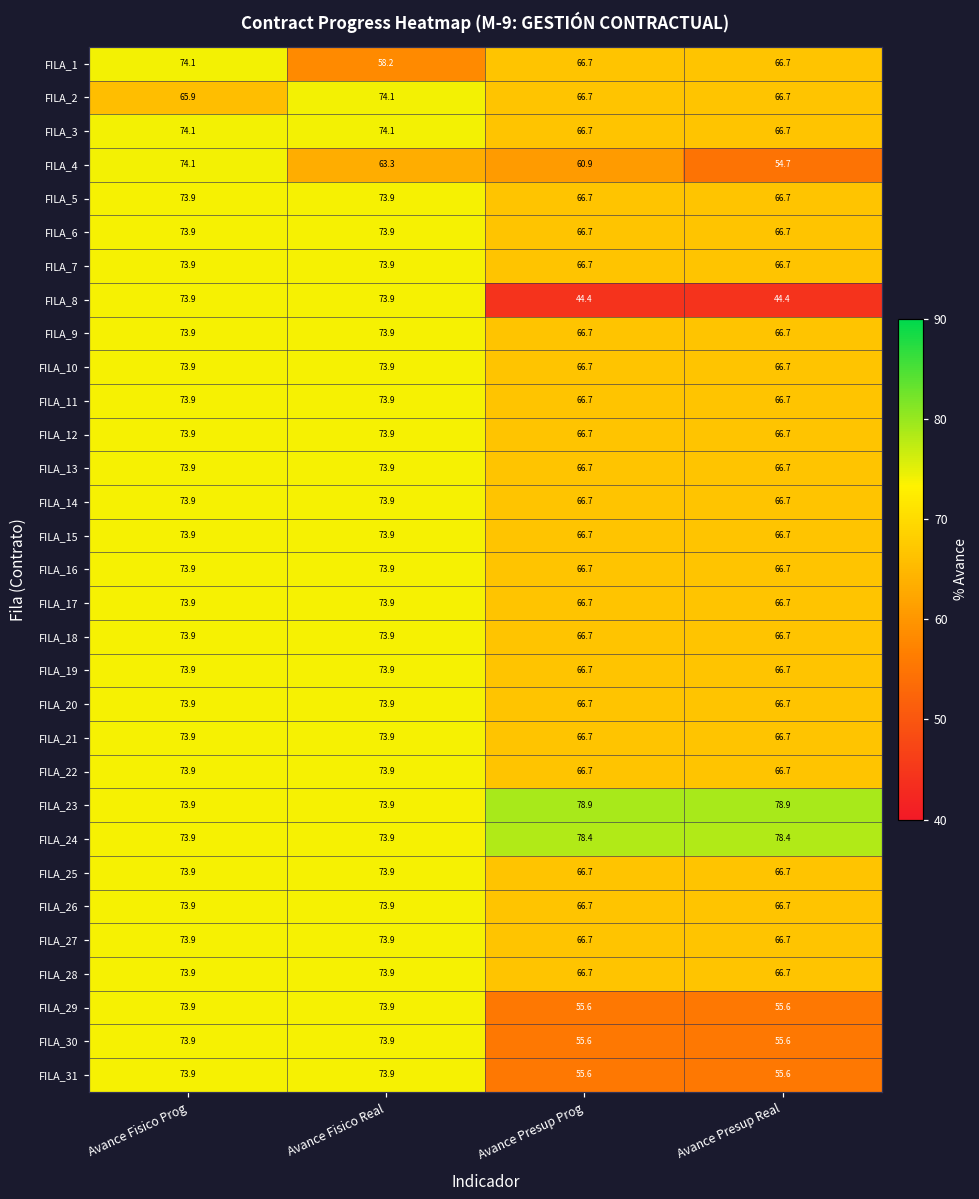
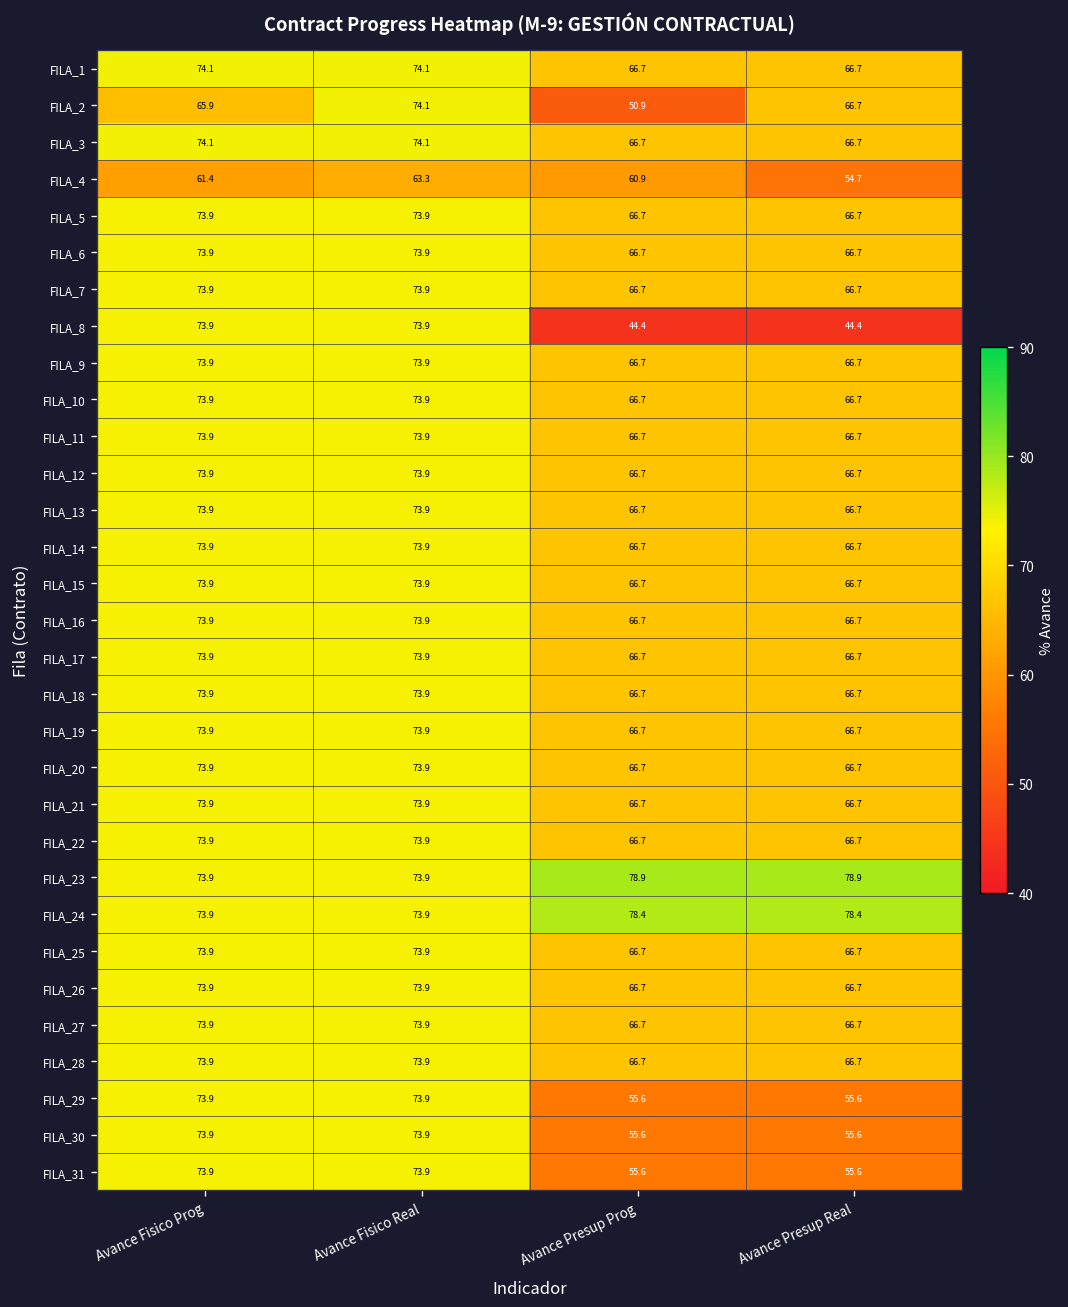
  {
    "FILA_1": {
      "Avance Fisico Prog": 74.1,
-     "Avance Fisico Real": 58.2,
+     "Avance Fisico Real": 74.1,
      "Avance Presup Prog": 66.7,
      "Avance Presup Real": 66.7
    },
    "FILA_2": {
      "Avance Fisico Prog": 65.9,
      "Avance Fisico Real": 74.1,
-     "Avance Presup Prog": 66.7,
+     "Avance Presup Prog": 50.9,
      "Avance Presup Real": 66.7
    },
    "FILA_3": {
      "Avance Fisico Prog": 74.1,
      "Avance Fisico Real": 74.1,
      "Avance Presup Prog": 66.7,
      "Avance Presup Real": 66.7
    },
    "FILA_4": {
-     "Avance Fisico Prog": 74.1,
+     "Avance Fisico Prog": 61.4,
      "Avance Fisico Real": 63.3,
      "Avance Presup Prog": 60.9,
      "Avance Presup Real": 54.7
    },
    "FILA_5": {
      "Avance Fisico Prog": 73.9,
      "Avance Fisico Real": 73.9,
      "Avance Presup Prog": 66.7,
      "Avance Presup Real": 66.7
    },
    "FILA_6": {
      "Avance Fisico Prog": 73.9,
      "Avance Fisico Real": 73.9,
      "Avance Presup Prog": 66.7,
      "Avance Presup Real": 66.7
    },
    "FILA_7": {
      "Avance Fisico Prog": 73.9,
      "Avance Fisico Real": 73.9,
      "Avance Presup Prog": 66.7,
      "Avance Presup Real": 66.7
    },
    "FILA_8": {
      "Avance Fisico Prog": 73.9,
      "Avance Fisico Real": 73.9,
      "Avance Presup Prog": 44.4,
      "Avance Presup Real": 44.4
    },
    "FILA_9": {
      "Avance Fisico Prog": 73.9,
      "Avance Fisico Real": 73.9,
      "Avance Presup Prog": 66.7,
      "Avance Presup Real": 66.7
    },
    "FILA_10": {
      "Avance Fisico Prog": 73.9,
      "Avance Fisico Real": 73.9,
      "Avance Presup Prog": 66.7,
      "Avance Presup Real": 66.7
    },
    "FILA_11": {
      "Avance Fisico Prog": 73.9,
      "Avance Fisico Real": 73.9,
      "Avance Presup Prog": 66.7,
      "Avance Presup Real": 66.7
    },
    "FILA_12": {
      "Avance Fisico Prog": 73.9,
      "Avance Fisico Real": 73.9,
      "Avance Presup Prog": 66.7,
      "Avance Presup Real": 66.7
    },
    "FILA_13": {
      "Avance Fisico Prog": 73.9,
      "Avance Fisico Real": 73.9,
      "Avance Presup Prog": 66.7,
      "Avance Presup Real": 66.7
    },
    "FILA_14": {
      "Avance Fisico Prog": 73.9,
      "Avance Fisico Real": 73.9,
      "Avance Presup Prog": 66.7,
      "Avance Presup Real": 66.7
    },
    "FILA_15": {
      "Avance Fisico Prog": 73.9,
      "Avance Fisico Real": 73.9,
      "Avance Presup Prog": 66.7,
      "Avance Presup Real": 66.7
    },
    "FILA_16": {
      "Avance Fisico Prog": 73.9,
      "Avance Fisico Real": 73.9,
      "Avance Presup Prog": 66.7,
      "Avance Presup Real": 66.7
    },
    "FILA_17": {
      "Avance Fisico Prog": 73.9,
      "Avance Fisico Real": 73.9,
      "Avance Presup Prog": 66.7,
      "Avance Presup Real": 66.7
    },
    "FILA_18": {
      "Avance Fisico Prog": 73.9,
      "Avance Fisico Real": 73.9,
      "Avance Presup Prog": 66.7,
      "Avance Presup Real": 66.7
    },
    "FILA_19": {
      "Avance Fisico Prog": 73.9,
      "Avance Fisico Real": 73.9,
      "Avance Presup Prog": 66.7,
      "Avance Presup Real": 66.7
    },
    "FILA_20": {
      "Avance Fisico Prog": 73.9,
      "Avance Fisico Real": 73.9,
      "Avance Presup Prog": 66.7,
      "Avance Presup Real": 66.7
    },
    "FILA_21": {
      "Avance Fisico Prog": 73.9,
      "Avance Fisico Real": 73.9,
      "Avance Presup Prog": 66.7,
      "Avance Presup Real": 66.7
    },
    "FILA_22": {
      "Avance Fisico Prog": 73.9,
      "Avance Fisico Real": 73.9,
      "Avance Presup Prog": 66.7,
      "Avance Presup Real": 66.7
    },
    "FILA_23": {
      "Avance Fisico Prog": 73.9,
      "Avance Fisico Real": 73.9,
      "Avance Presup Prog": 78.9,
      "Avance Presup Real": 78.9
    },
    "FILA_24": {
      "Avance Fisico Prog": 73.9,
      "Avance Fisico Real": 73.9,
      "Avance Presup Prog": 78.4,
      "Avance Presup Real": 78.4
    },
    "FILA_25": {
      "Avance Fisico Prog": 73.9,
      "Avance Fisico Real": 73.9,
      "Avance Presup Prog": 66.7,
      "Avance Presup Real": 66.7
    },
    "FILA_26": {
      "Avance Fisico Prog": 73.9,
      "Avance Fisico Real": 73.9,
      "Avance Presup Prog": 66.7,
      "Avance Presup Real": 66.7
    },
    "FILA_27": {
      "Avance Fisico Prog": 73.9,
      "Avance Fisico Real": 73.9,
      "Avance Presup Prog": 66.7,
      "Avance Presup Real": 66.7
    },
    "FILA_28": {
      "Avance Fisico Prog": 73.9,
      "Avance Fisico Real": 73.9,
      "Avance Presup Prog": 66.7,
      "Avance Presup Real": 66.7
    },
    "FILA_29": {
      "Avance Fisico Prog": 73.9,
      "Avance Fisico Real": 73.9,
      "Avance Presup Prog": 55.6,
      "Avance Presup Real": 55.6
    },
    "FILA_30": {
      "Avance Fisico Prog": 73.9,
      "Avance Fisico Real": 73.9,
      "Avance Presup Prog": 55.6,
      "Avance Presup Real": 55.6
    },
    "FILA_31": {
      "Avance Fisico Prog": 73.9,
      "Avance Fisico Real": 73.9,
      "Avance Presup Prog": 55.6,
      "Avance Presup Real": 55.6
    }
  }
